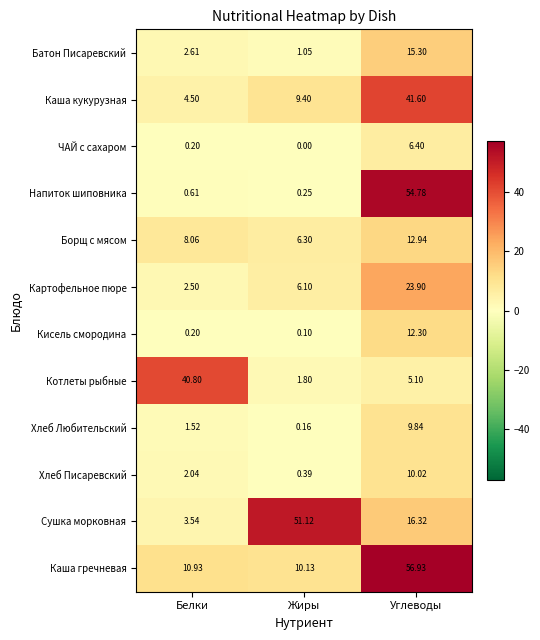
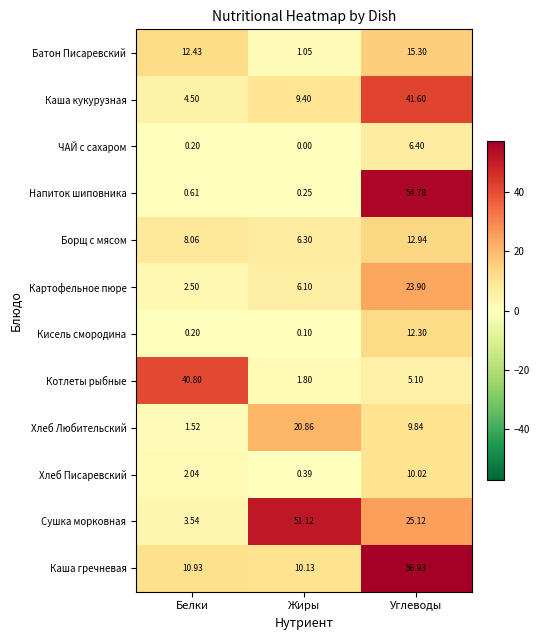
  {
    "Батон Писаревский": {
-     "Белки": 2.61,
+     "Белки": 12.43,
      "Жиры": 1.05,
      "Углеводы": 15.30
    },
    "Каша кукурузная": {
      "Белки": 4.50,
      "Жиры": 9.40,
      "Углеводы": 41.60
    },
    "ЧАЙ с сахаром": {
      "Белки": 0.20,
      "Жиры": 0.00,
      "Углеводы": 6.40
    },
    "Напиток шиповника": {
      "Белки": 0.61,
      "Жиры": 0.25,
      "Углеводы": 54.78
    },
    "Борщ с мясом": {
      "Белки": 8.06,
      "Жиры": 6.30,
      "Углеводы": 12.94
    },
    "Картофельное пюре": {
      "Белки": 2.50,
      "Жиры": 6.10,
      "Углеводы": 23.90
    },
    "Кисель смородина": {
      "Белки": 0.20,
      "Жиры": 0.10,
      "Углеводы": 12.30
    },
    "Котлеты рыбные": {
      "Белки": 40.80,
      "Жиры": 1.80,
      "Углеводы": 5.10
    },
    "Хлеб Любительский": {
      "Белки": 1.52,
-     "Жиры": 0.16,
+     "Жиры": 20.86,
      "Углеводы": 9.84
    },
    "Хлеб Писаревский": {
      "Белки": 2.04,
      "Жиры": 0.39,
      "Углеводы": 10.02
    },
    "Сушка морковная": {
      "Белки": 3.54,
      "Жиры": 51.12,
-     "Углеводы": 16.32
+     "Углеводы": 25.12
    },
    "Каша гречневая": {
      "Белки": 10.93,
      "Жиры": 10.13,
      "Углеводы": 56.93
    }
  }
